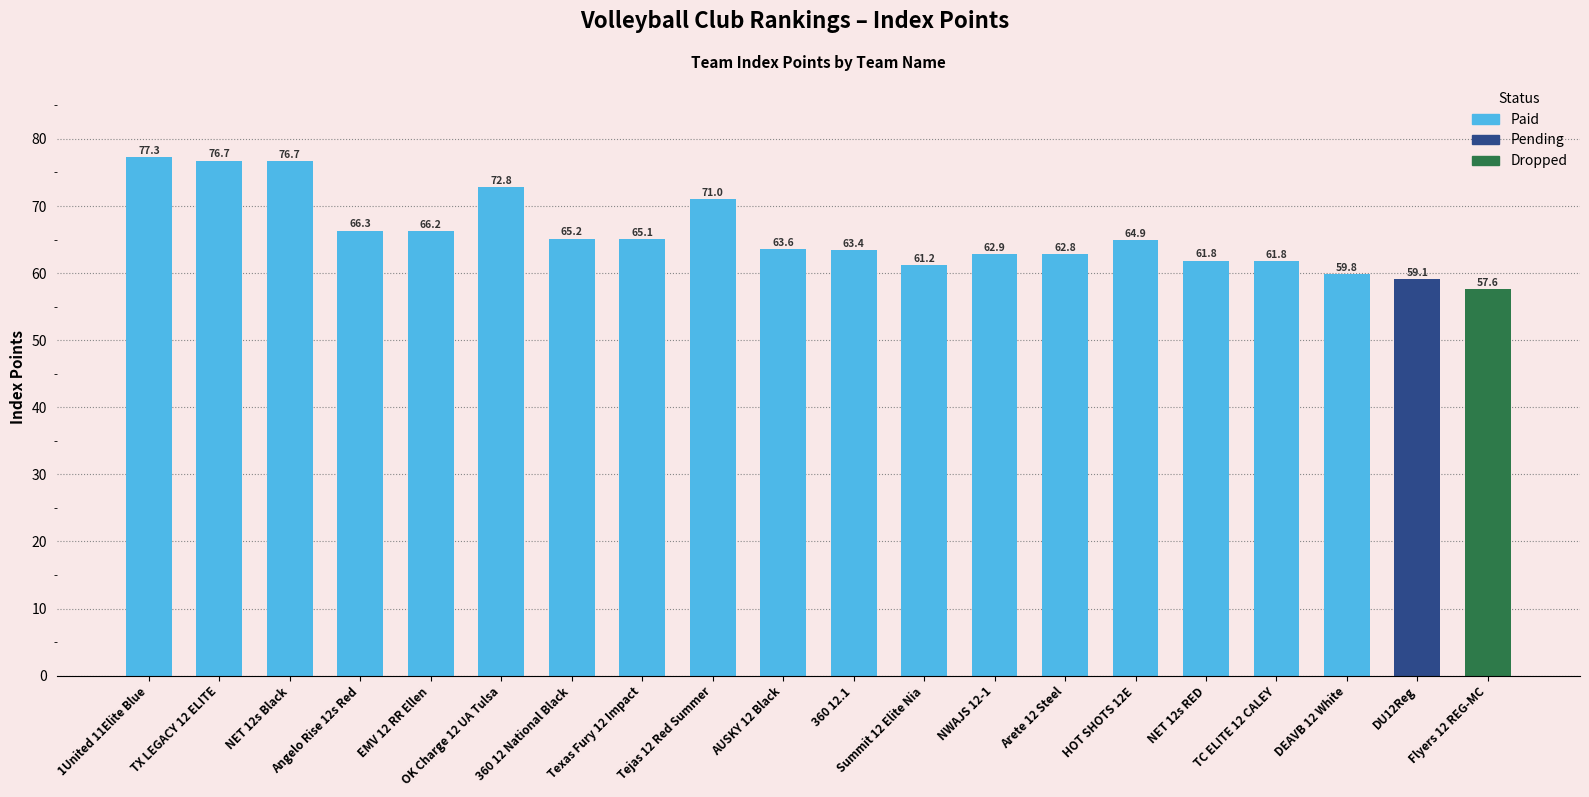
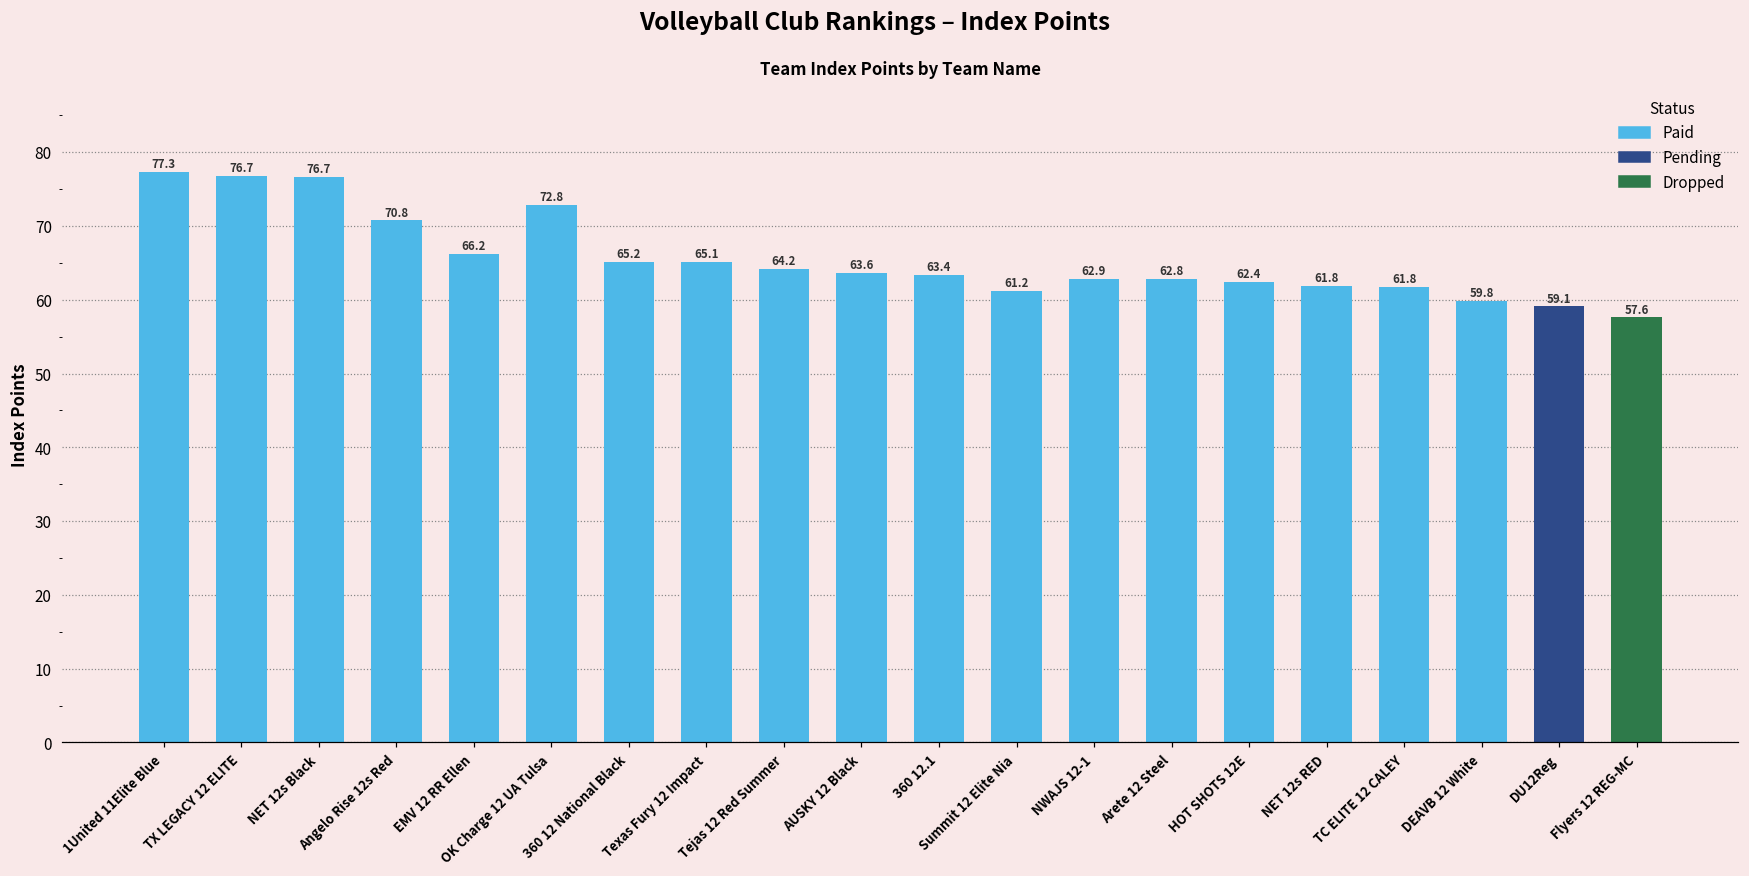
  {
    "1United 11Elite Blue": 77.3,
    "TX LEGACY 12 ELITE": 76.7,
    "NET 12s Black": 76.7,
-   "Angelo Rise 12s Red": 66.3,
+   "Angelo Rise 12s Red": 70.8,
    "EMV 12 RR Ellen": 66.2,
    "OK Charge 12 UA Tulsa": 72.8,
    "360 12 National Black": 65.2,
    "Texas Fury 12 Impact": 65.1,
-   "Tejas 12 Red Summer": 71.0,
+   "Tejas 12 Red Summer": 64.2,
    "AUSKY 12 Black": 63.6,
    "360 12.1": 63.4,
    "Summit 12 Elite Nia": 61.2,
    "NWAJS 12-1": 62.9,
    "Arete 12 Steel": 62.8,
-   "HOT SHOTS 12E": 64.9,
+   "HOT SHOTS 12E": 62.4,
    "NET 12s RED": 61.8,
    "TC ELITE 12 CALEY": 61.8,
    "DEAVB 12 White": 59.8,
    "DU12Reg": 59.1,
    "Flyers 12 REG-MC": 57.6
  }
